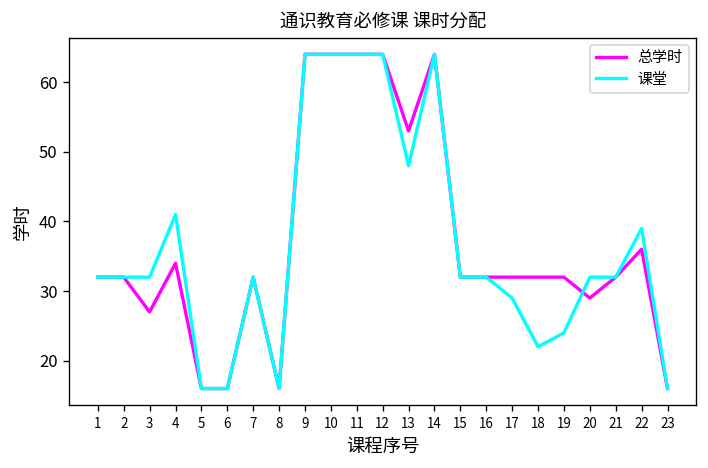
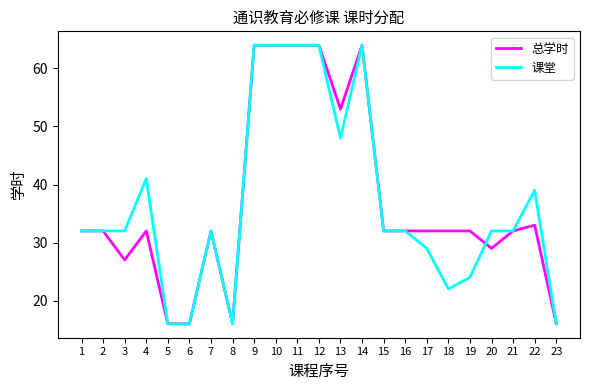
  {
    "总学时": {
      "3": 27,
-     "4": 34,
+     "4": 32,
      "13": 53,
      "17": 32,
      "18": 32,
      "19": 32,
      "20": 29,
-     "22": 36
+     "22": 33
    },
    "课堂": {
      "3": 32,
      "4": 41,
      "13": 48,
      "17": 29,
      "18": 22,
      "19": 24,
      "20": 32,
      "22": 39
    }
  }
